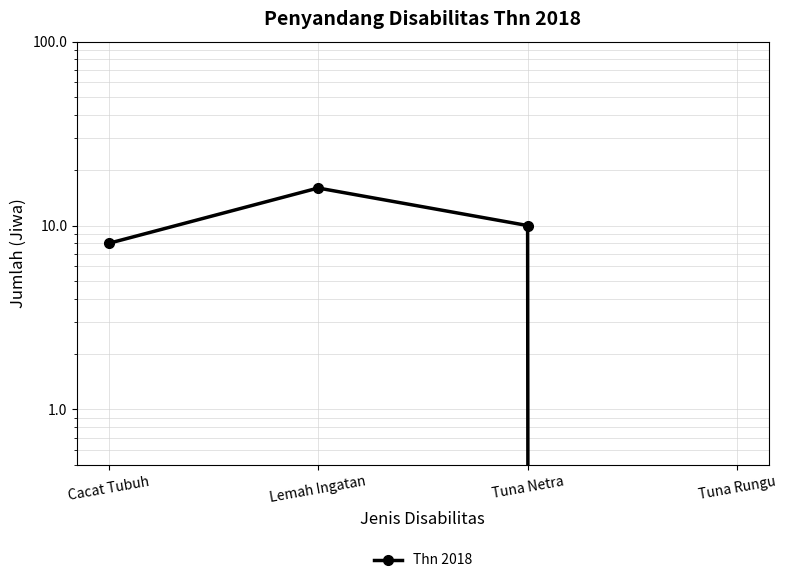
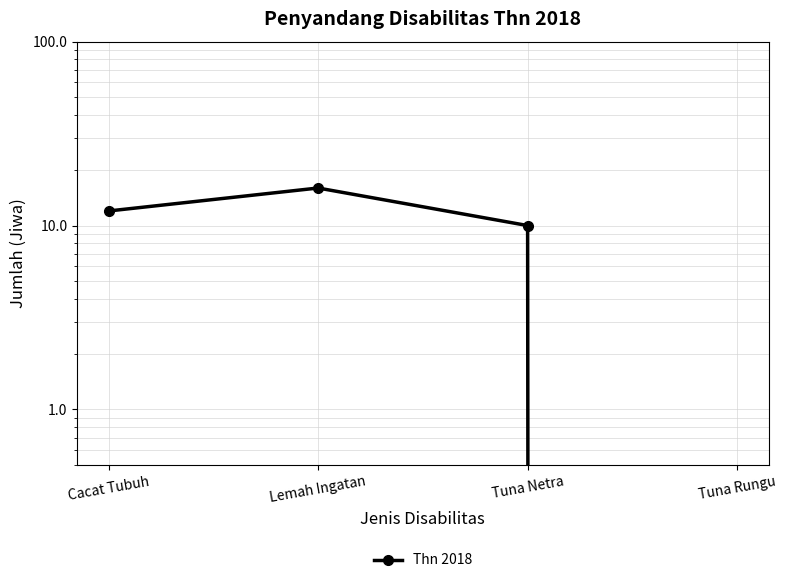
  {
-   "Cacat Tubuh": 8,
+   "Cacat Tubuh": 12,
    "Lemah Ingatan": 16,
    "Tuna Netra": 10
  }
